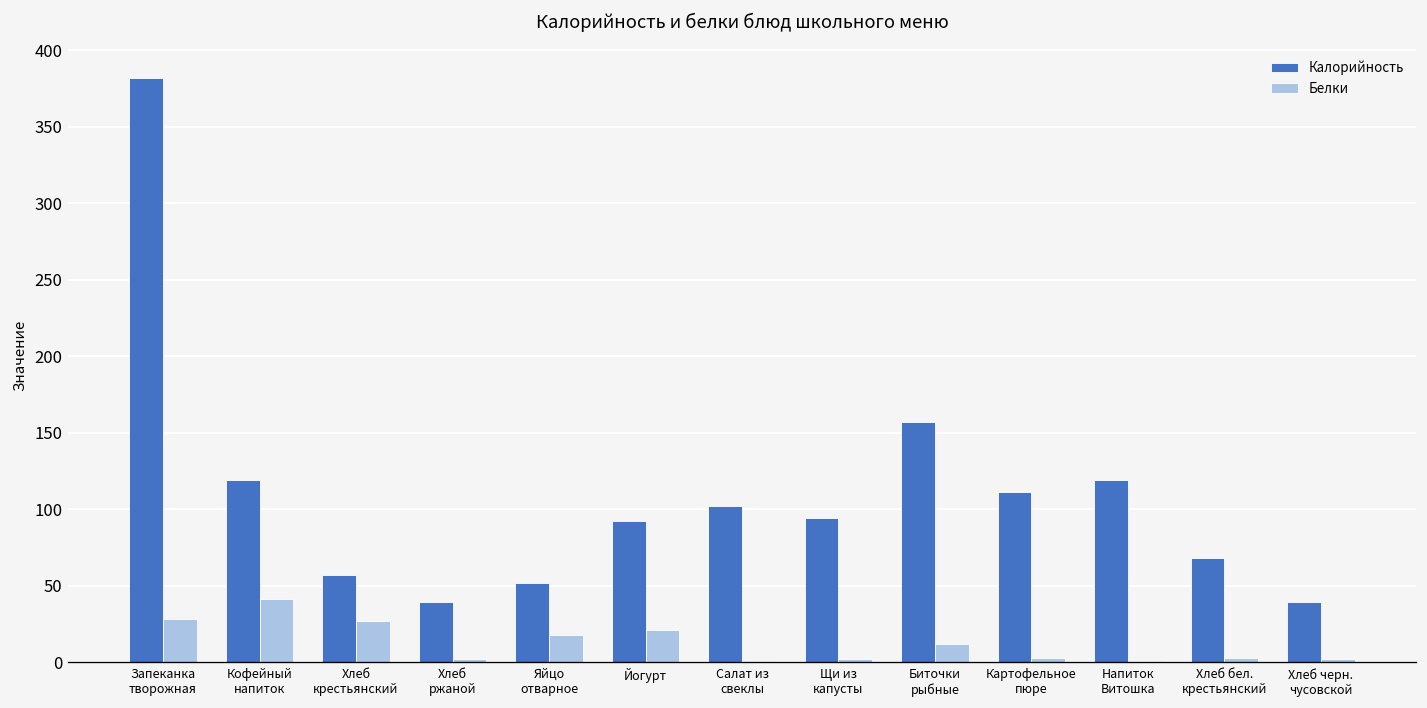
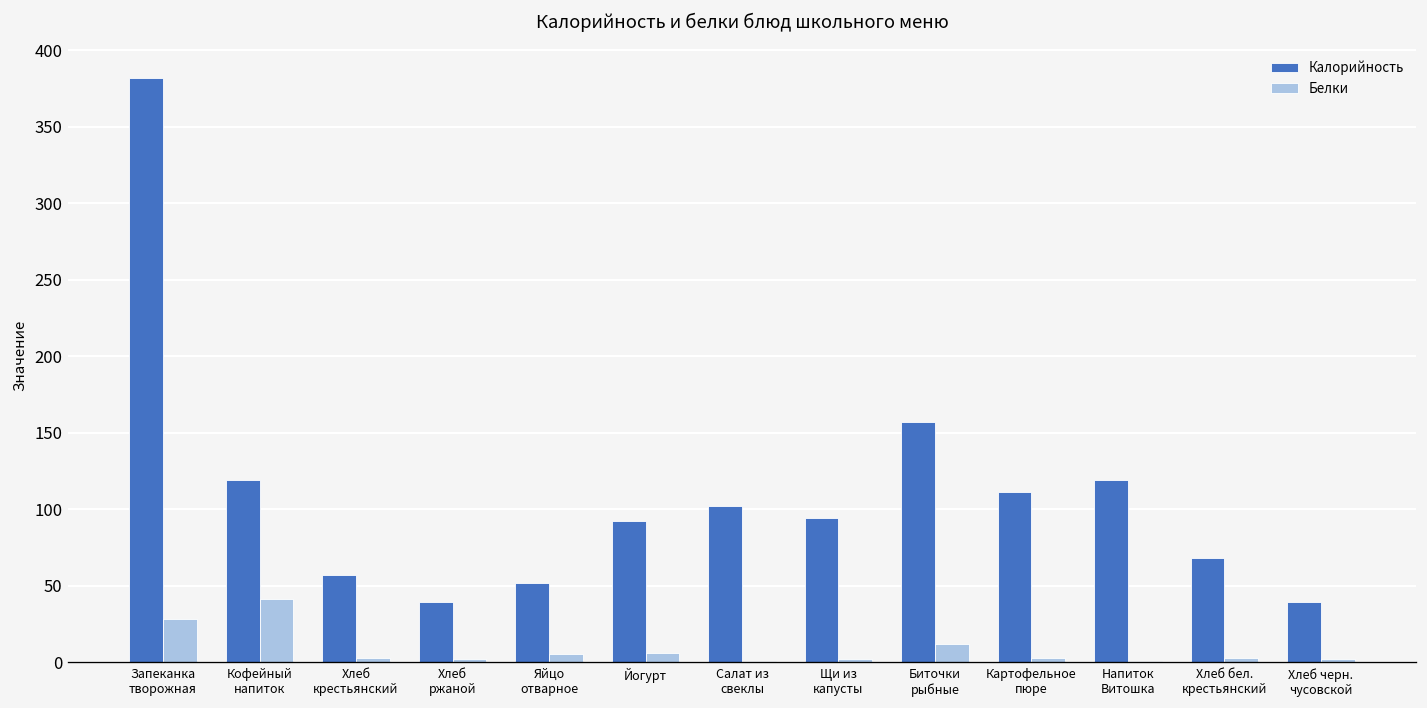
  {
    "Калорийность": {
      "Запеканка творожная": 382,
      "Кофейный напиток": 119,
      "Хлеб крестьянский": 57,
      "Хлеб ржаной": 39,
      "Яйцо отварное": 52,
      "Йогурт": 92,
      "Салат из свеклы": 102,
      "Щи из капусты": 94,
      "Биточки рыбные": 157,
      "Картофельное пюре": 111,
      "Напиток Витошка": 119,
      "Хлеб бел. крестьянский": 68,
      "Хлеб черн. чусовской": 39
    },
    "Белки": {
      "Запеканка творожная": 28,
      "Кофейный напиток": 41,
-     "Хлеб крестьянский": 27,
+     "Хлеб крестьянский": 3,
      "Хлеб ржаной": 2,
-     "Яйцо отварное": 18,
-     "Йогурт": 21,
+     "Яйцо отварное": 5,
+     "Йогурт": 6,
      "Щи из капусты": 2,
      "Биточки рыбные": 12,
      "Картофельное пюре": 3,
      "Хлеб бел. крестьянский": 3,
      "Хлеб черн. чусовской": 2
    }
  }
